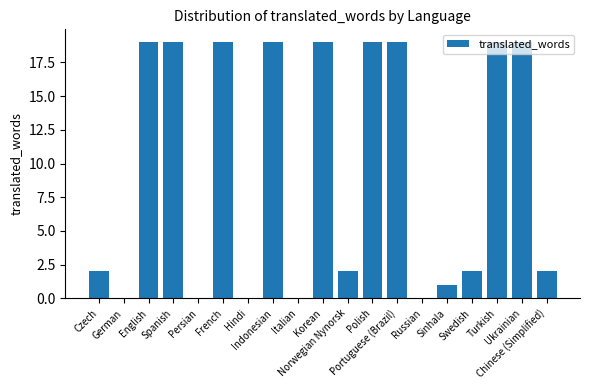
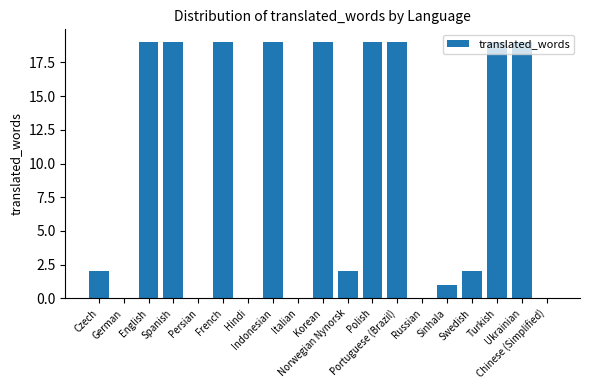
  {
    "Czech": 2,
    "German": 0,
    "English": 19,
    "Spanish": 19,
    "Persian": 0,
    "French": 19,
    "Hindi": 0,
    "Indonesian": 19,
    "Italian": 0,
    "Korean": 19,
    "Norwegian Nynorsk": 2,
    "Polish": 19,
    "Portuguese (Brazil)": 19,
    "Russian": 0,
    "Sinhala": 1,
    "Swedish": 2,
-   "Chinese (Simplified)": 2
+   "Chinese (Simplified)": 0
  }
